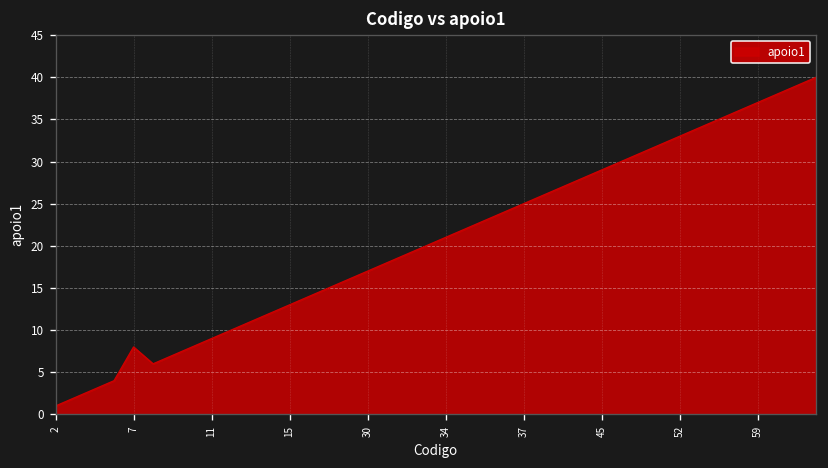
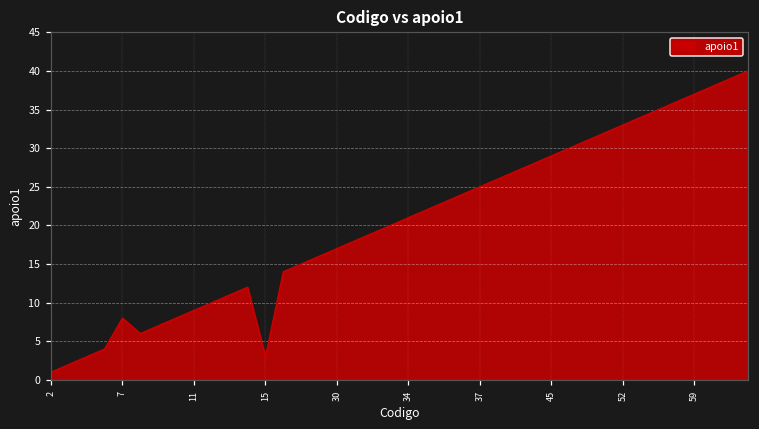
  {
    "7": 8,
    "11": 9,
-   "15": 13,
+   "15": 3,
    "30": 17
  }
